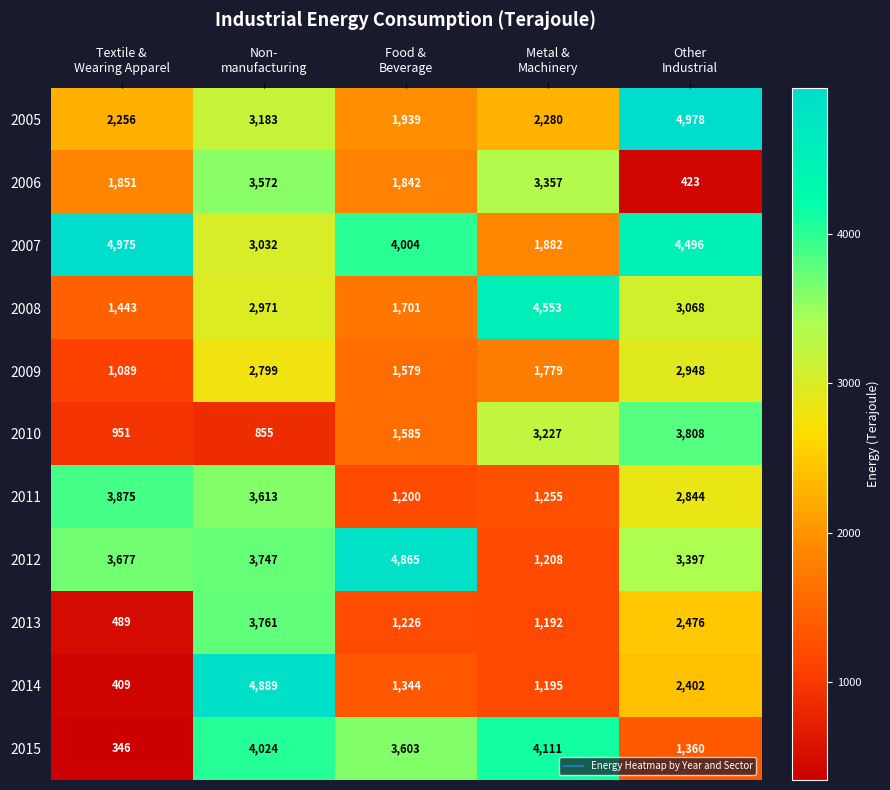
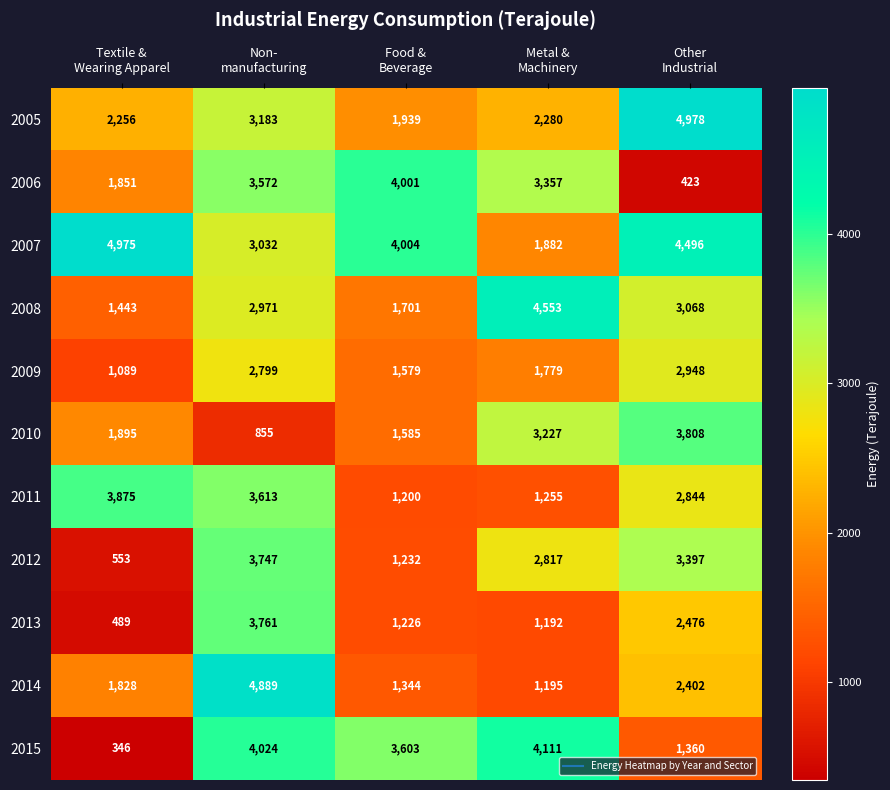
  {
    "2005": {
      "Textile & Wearing Apparel": "2,256",
      "Non- manufacturing": "3,183",
      "Food & Beverage": "1,939",
      "Metal & Machinery": "2,280",
      "Other Industrial": "4,978"
    },
    "2006": {
      "Textile & Wearing Apparel": "1,851",
      "Non- manufacturing": "3,572",
-     "Food & Beverage": "1,842",
+     "Food & Beverage": "4,001",
      "Metal & Machinery": "3,357",
      "Other Industrial": "423"
    },
    "2007": {
      "Textile & Wearing Apparel": "4,975",
      "Non- manufacturing": "3,032",
      "Food & Beverage": "4,004",
      "Metal & Machinery": "1,882",
      "Other Industrial": "4,496"
    },
    "2008": {
      "Textile & Wearing Apparel": "1,443",
      "Non- manufacturing": "2,971",
      "Food & Beverage": "1,701",
      "Metal & Machinery": "4,553",
      "Other Industrial": "3,068"
    },
    "2009": {
      "Textile & Wearing Apparel": "1,089",
      "Non- manufacturing": "2,799",
      "Food & Beverage": "1,579",
      "Metal & Machinery": "1,779",
      "Other Industrial": "2,948"
    },
    "2010": {
-     "Textile & Wearing Apparel": "951",
+     "Textile & Wearing Apparel": "1,895",
      "Non- manufacturing": "855",
      "Food & Beverage": "1,585",
      "Metal & Machinery": "3,227",
      "Other Industrial": "3,808"
    },
    "2011": {
      "Textile & Wearing Apparel": "3,875",
      "Non- manufacturing": "3,613",
      "Food & Beverage": "1,200",
      "Metal & Machinery": "1,255",
      "Other Industrial": "2,844"
    },
    "2012": {
-     "Textile & Wearing Apparel": "3,677",
+     "Textile & Wearing Apparel": "553",
      "Non- manufacturing": "3,747",
-     "Food & Beverage": "4,865",
-     "Metal & Machinery": "1,208",
+     "Food & Beverage": "1,232",
+     "Metal & Machinery": "2,817",
      "Other Industrial": "3,397"
    },
    "2013": {
      "Textile & Wearing Apparel": "489",
      "Non- manufacturing": "3,761",
      "Food & Beverage": "1,226",
      "Metal & Machinery": "1,192",
      "Other Industrial": "2,476"
    },
    "2014": {
-     "Textile & Wearing Apparel": "409",
+     "Textile & Wearing Apparel": "1,828",
      "Non- manufacturing": "4,889",
      "Food & Beverage": "1,344",
      "Metal & Machinery": "1,195",
      "Other Industrial": "2,402"
    },
    "2015": {
      "Textile & Wearing Apparel": "346",
      "Non- manufacturing": "4,024",
      "Food & Beverage": "3,603",
      "Metal & Machinery": "4,111",
      "Other Industrial": "1,360"
    }
  }
